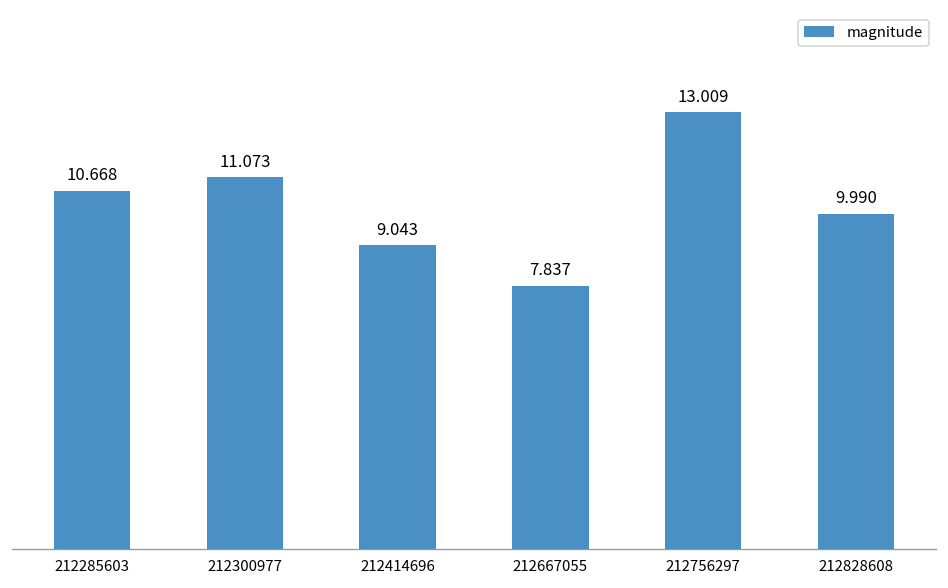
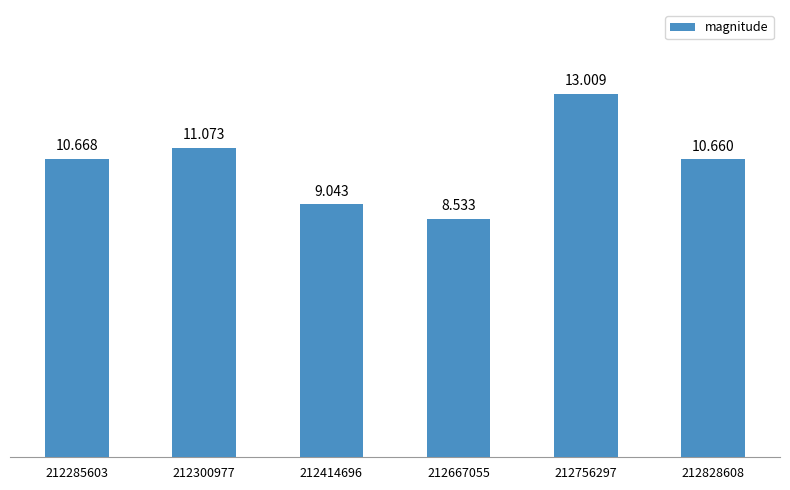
  {
    "212285603": 10.668,
    "212300977": 11.073,
    "212414696": 9.043,
-   "212667055": 7.837,
+   "212667055": 8.533,
    "212756297": 13.009,
-   "212828608": 9.990
+   "212828608": 10.660
  }
